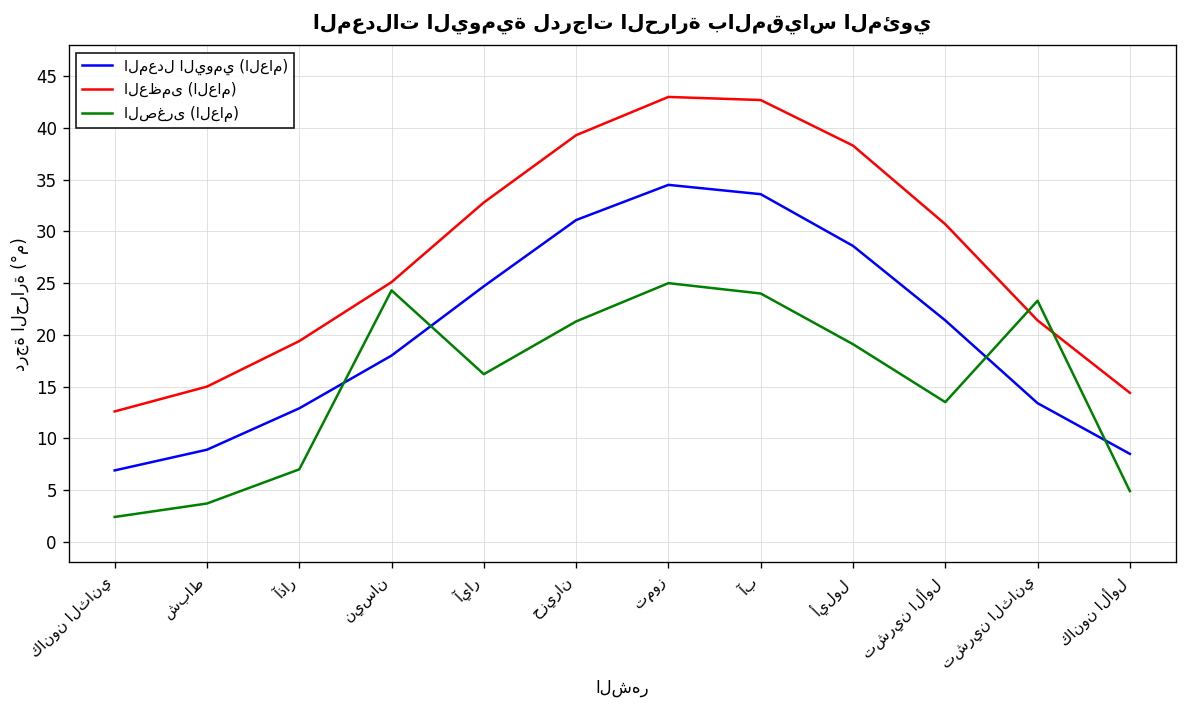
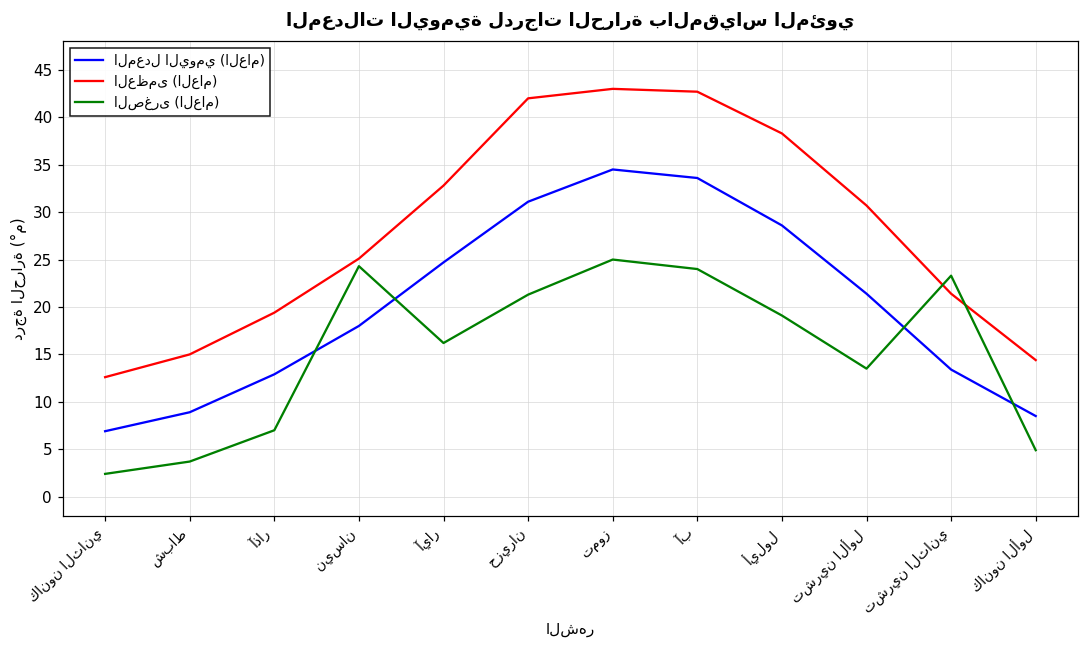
  {
    "المعدل اليومي (العام)": {
      "كانون الثاني": 7,
      "شباط": 9,
      "آذار": 13,
      "نيسان": 18,
      "آيار": 25,
      "حزيران": 31,
      "تموز": 35,
      "آب": 34,
      "أيلول": 29,
      "تشرين الأول": 21,
      "تشرين الثاني": 13,
      "كانون الأول": 9
    },
    "العظمى (العام)": {
      "كانون الثاني": 13,
      "شباط": 15,
      "آذار": 19,
      "نيسان": 25,
      "آيار": 33,
-     "حزيران": 39,
+     "حزيران": 42,
      "تموز": 43,
      "آب": 43,
      "أيلول": 38,
      "تشرين الأول": 31,
      "تشرين الثاني": 21,
      "كانون الأول": 14
    },
    "الصغرى (العام)": {
      "كانون الثاني": 2,
      "شباط": 4,
      "آذار": 7,
      "نيسان": 24,
      "آيار": 16,
      "حزيران": 21,
      "تموز": 25,
      "آب": 24,
      "أيلول": 19,
      "تشرين الأول": 14,
      "تشرين الثاني": 23,
      "كانون الأول": 5
    }
  }
